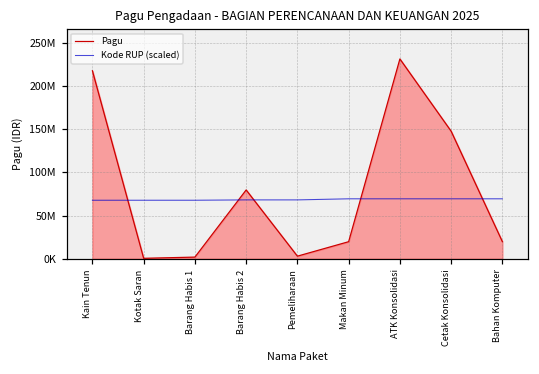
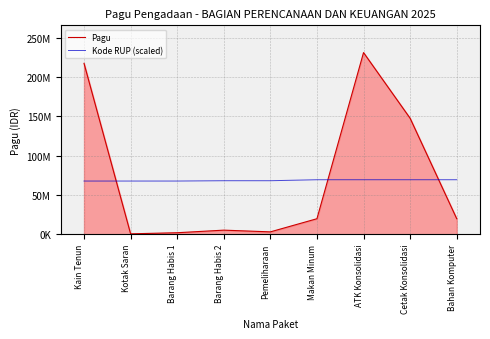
  {
    "Pagu": {
      "Kain Tenun": 220000000,
      "Kotak Saran": 0,
      "Barang Habis 1": 0,
-     "Barang Habis 2": 80000000,
+     "Barang Habis 2": 10000000,
      "Pemeliharaan": 0,
      "Makan Minum": 20000000,
      "ATK Konsolidasi": 230000000,
      "Cetak Konsolidasi": 150000000,
      "Bahan Komputer": 20000000
    },
    "Kode RUP (scaled)": {
      "Kain Tenun": 70000000,
      "Kotak Saran": 70000000,
      "Barang Habis 1": 70000000,
      "Barang Habis 2": 70000000,
      "Pemeliharaan": 70000000,
      "Makan Minum": 70000000,
      "ATK Konsolidasi": 70000000,
      "Cetak Konsolidasi": 70000000,
      "Bahan Komputer": 70000000
    }
  }
